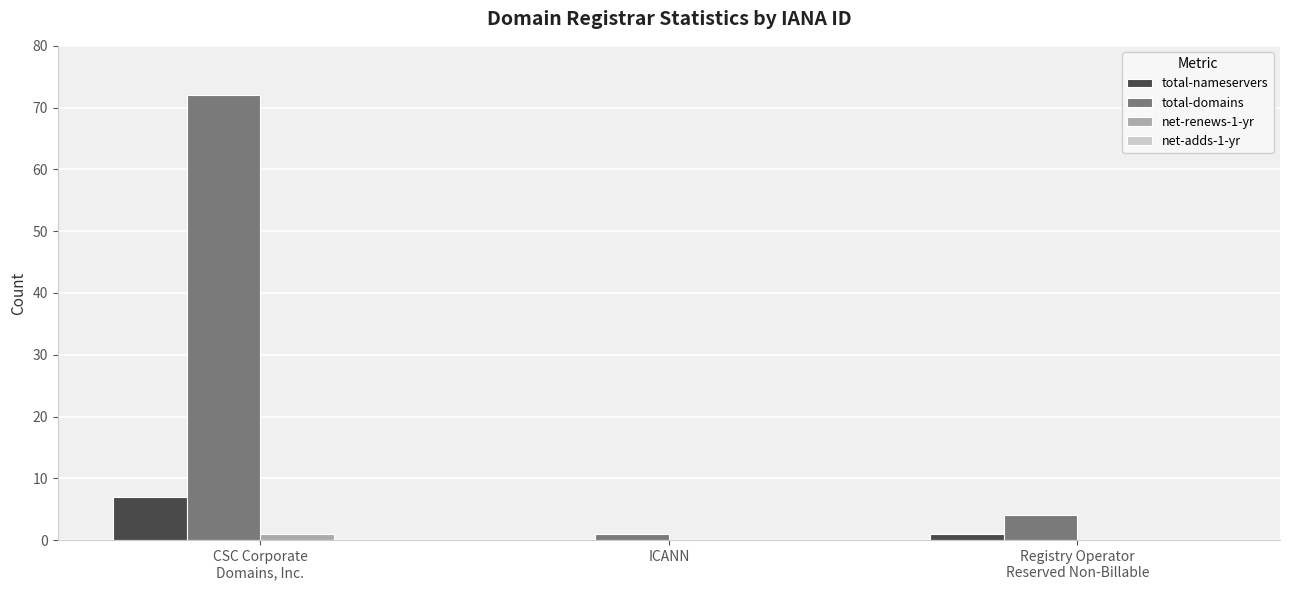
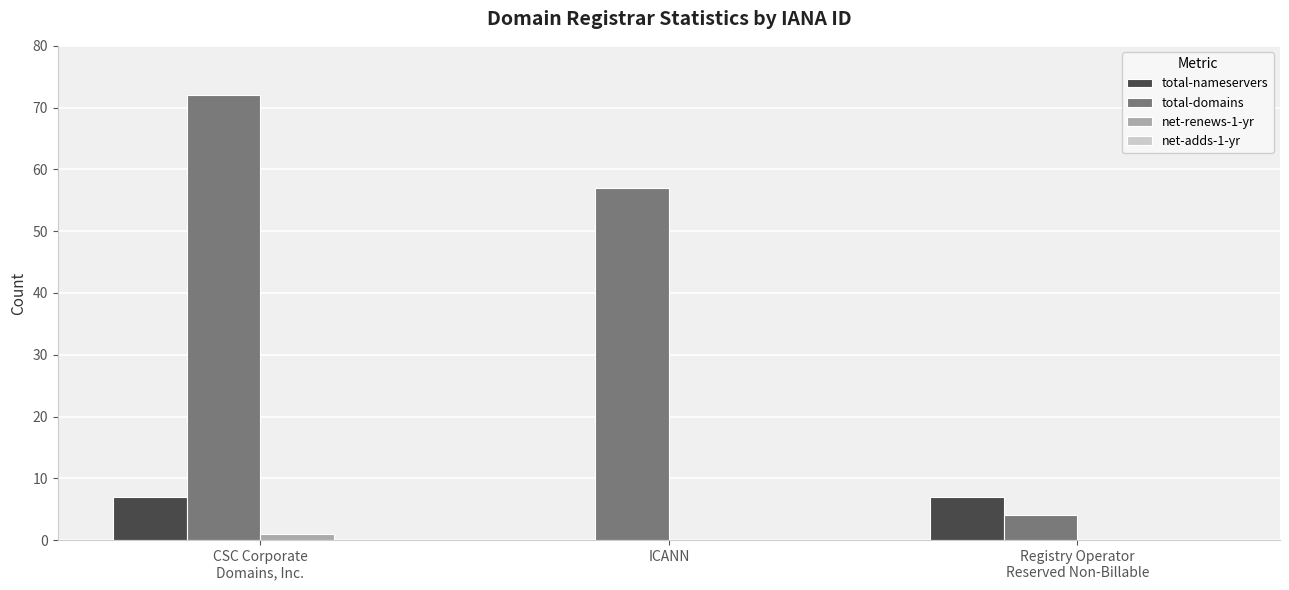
  {
    "total-nameservers": {
      "CSC Corporate Domains, Inc.": 7,
      "ICANN": 0,
-     "Registry Operator Reserved Non-Billable": 1
+     "Registry Operator Reserved Non-Billable": 7
    },
    "total-domains": {
      "CSC Corporate Domains, Inc.": 72,
-     "ICANN": 1,
+     "ICANN": 57,
      "Registry Operator Reserved Non-Billable": 4
    }
  }
